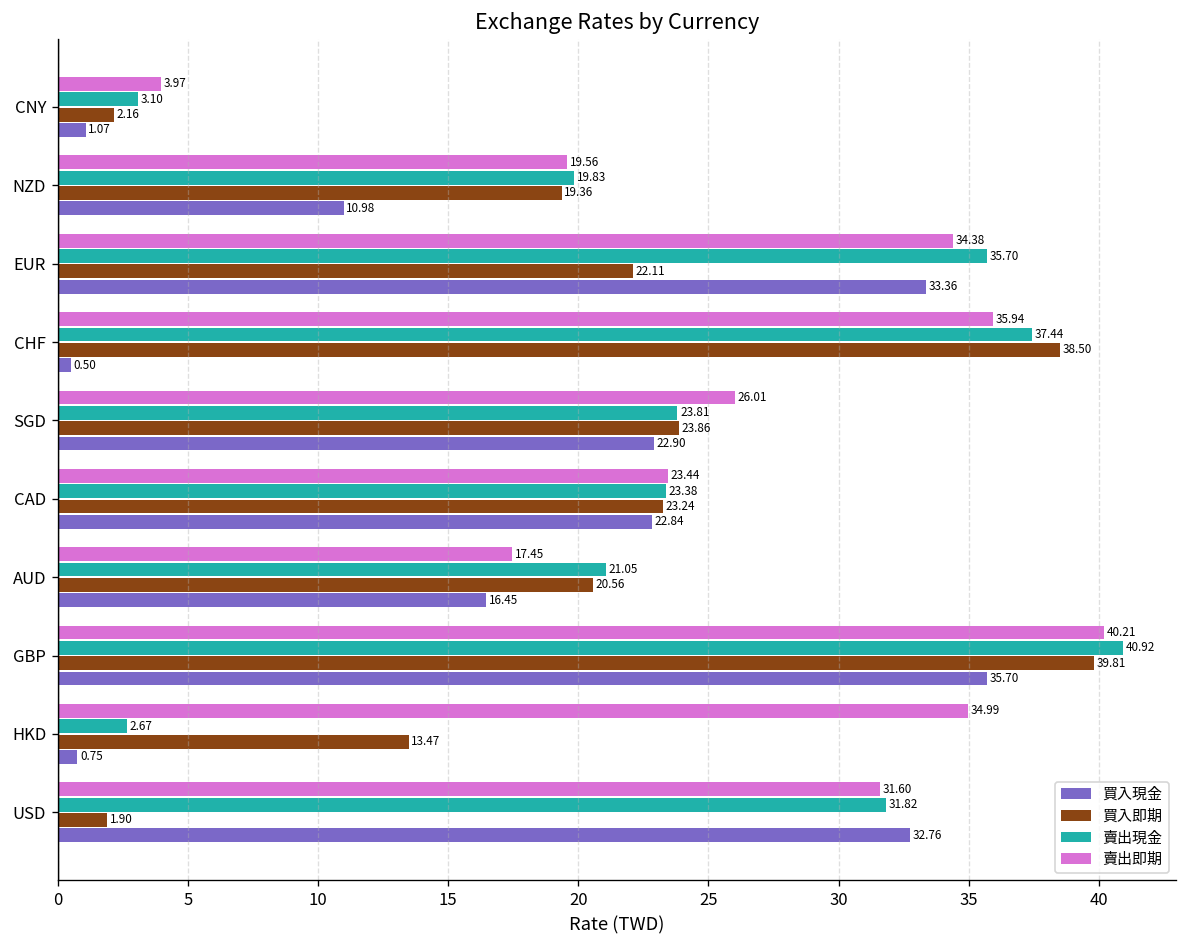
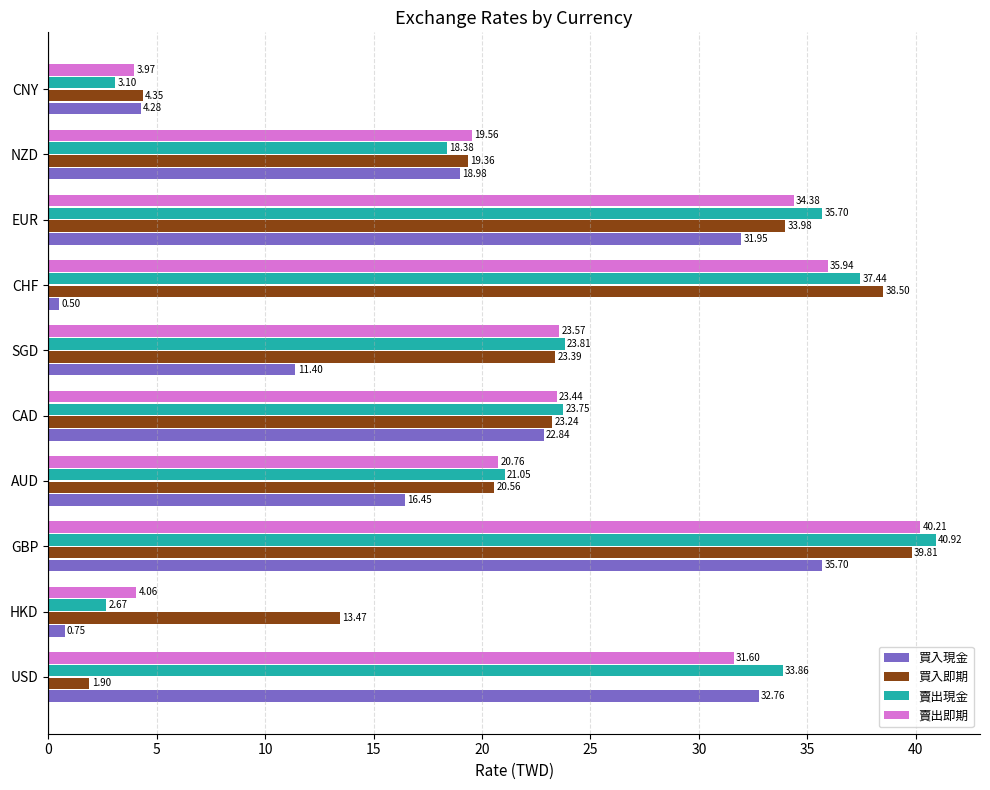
  {
    "買入現金": {
-     "CNY": 1.07,
-     "NZD": 10.98,
-     "EUR": 33.36,
+     "CNY": 4.28,
+     "NZD": 18.98,
+     "EUR": 31.95,
      "CHF": 0.50,
-     "SGD": 22.90,
+     "SGD": 11.40,
      "CAD": 22.84,
      "AUD": 16.45,
      "GBP": 35.70,
      "HKD": 0.75,
      "USD": 32.76
    },
    "買入即期": {
-     "CNY": 2.16,
+     "CNY": 4.35,
      "NZD": 19.36,
-     "EUR": 22.11,
+     "EUR": 33.98,
      "CHF": 38.50,
-     "SGD": 23.86,
+     "SGD": 23.39,
      "CAD": 23.24,
      "AUD": 20.56,
      "GBP": 39.81,
      "HKD": 13.47,
      "USD": 1.90
    },
    "賣出現金": {
      "CNY": 3.10,
-     "NZD": 19.83,
+     "NZD": 18.38,
      "EUR": 35.70,
      "CHF": 37.44,
      "SGD": 23.81,
-     "CAD": 23.38,
+     "CAD": 23.75,
      "AUD": 21.05,
      "GBP": 40.92,
      "HKD": 2.67,
-     "USD": 31.82
+     "USD": 33.86
    },
    "賣出即期": {
      "CNY": 3.97,
      "NZD": 19.56,
      "EUR": 34.38,
      "CHF": 35.94,
-     "SGD": 26.01,
+     "SGD": 23.57,
      "CAD": 23.44,
-     "AUD": 17.45,
+     "AUD": 20.76,
      "GBP": 40.21,
-     "HKD": 34.99,
+     "HKD": 4.06,
      "USD": 31.60
    }
  }
